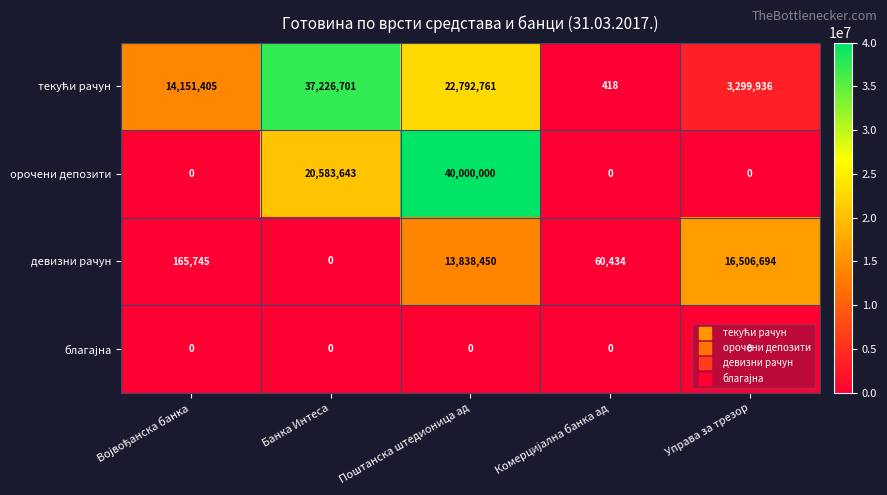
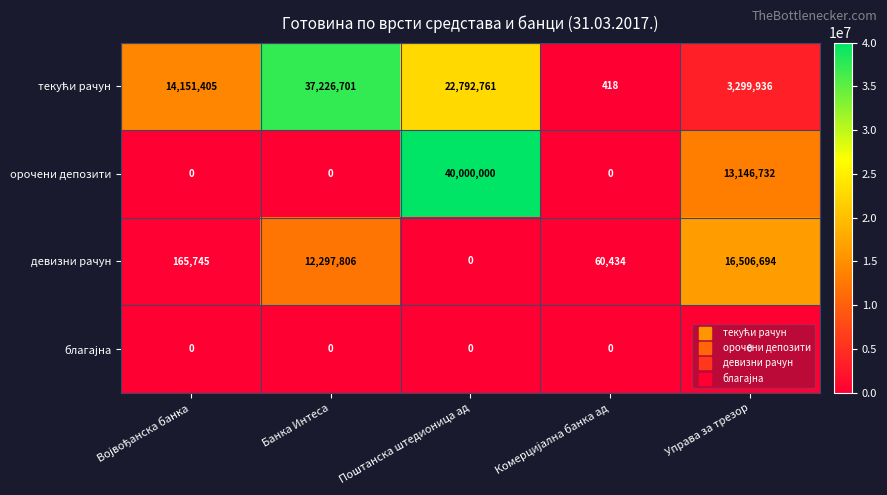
  {
    "текући рачун": {
      "Војвођанска банка": "14,151,405",
      "Банка Интеса": "37,226,701",
      "Поштанска штедионица ад": "22,792,761",
      "Комерцијална банка ад": "418",
      "Управа за трезор": "3,299,936"
    },
    "орочени депозити": {
      "Војвођанска банка": "0",
-     "Банка Интеса": "20,583,643",
+     "Банка Интеса": "0",
      "Поштанска штедионица ад": "40,000,000",
      "Комерцијална банка ад": "0",
-     "Управа за трезор": "0"
+     "Управа за трезор": "13,146,732"
    },
    "девизни рачун": {
      "Војвођанска банка": "165,745",
-     "Банка Интеса": "0",
-     "Поштанска штедионица ад": "13,838,450",
+     "Банка Интеса": "12,297,806",
+     "Поштанска штедионица ад": "0",
      "Комерцијална банка ад": "60,434",
      "Управа за трезор": "16,506,694"
    },
    "благајна": {
      "Војвођанска банка": "0",
      "Банка Интеса": "0",
      "Поштанска штедионица ад": "0",
      "Комерцијална банка ад": "0"
    }
  }
